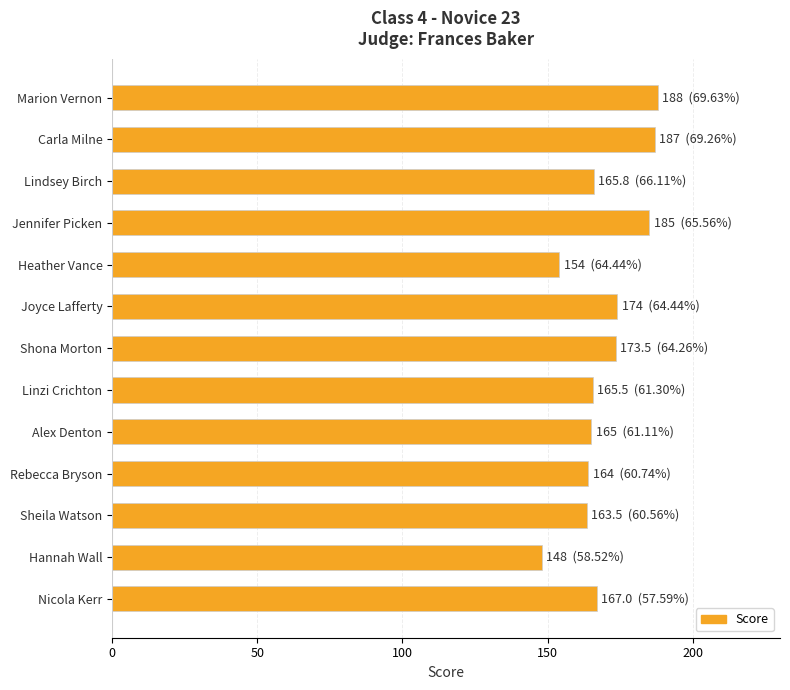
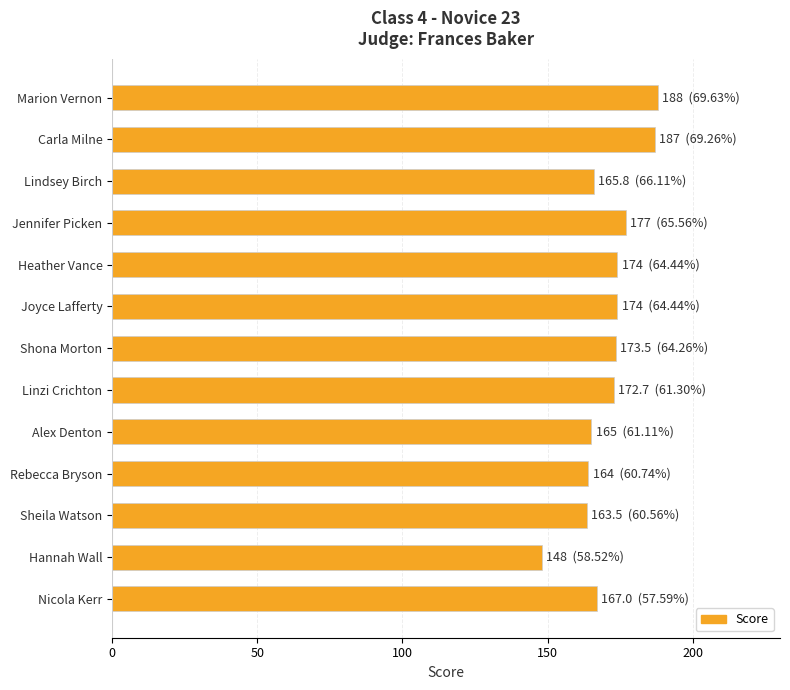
  {
    "Marion Vernon": 188,
    "Carla Milne": 187,
    "Lindsey Birch": 165.8,
-   "Jennifer Picken": 185,
-   "Heather Vance": 154,
+   "Jennifer Picken": 177,
+   "Heather Vance": 174,
    "Joyce Lafferty": 174,
    "Shona Morton": 173.5,
-   "Linzi Crichton": 165.5,
+   "Linzi Crichton": 172.7,
    "Alex Denton": 165,
    "Rebecca Bryson": 164,
    "Sheila Watson": 163.5,
    "Hannah Wall": 148,
    "Nicola Kerr": 167.0
  }
